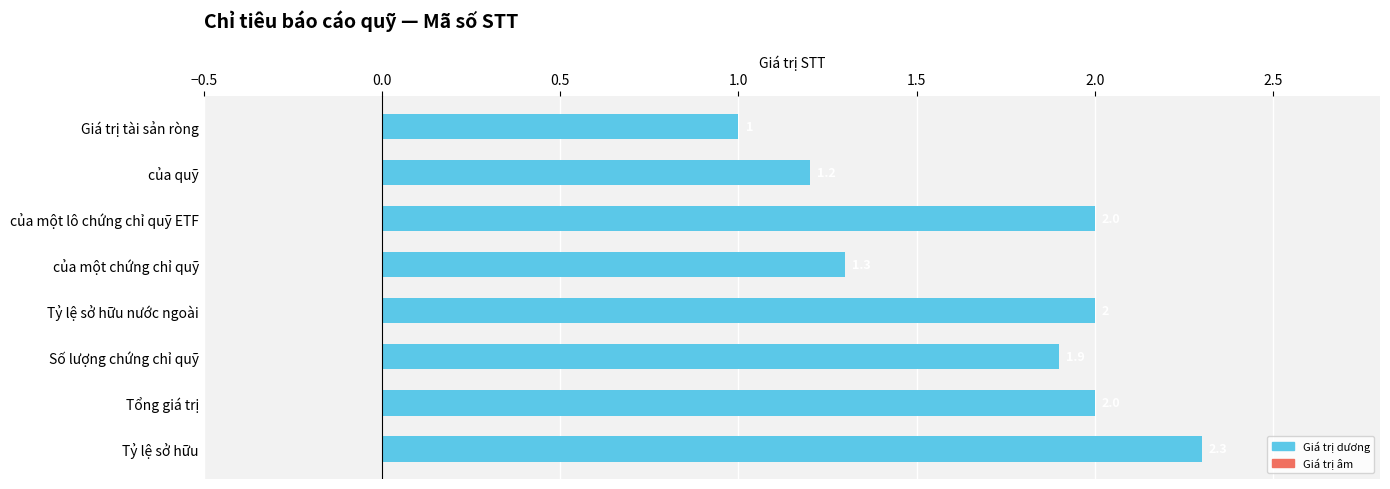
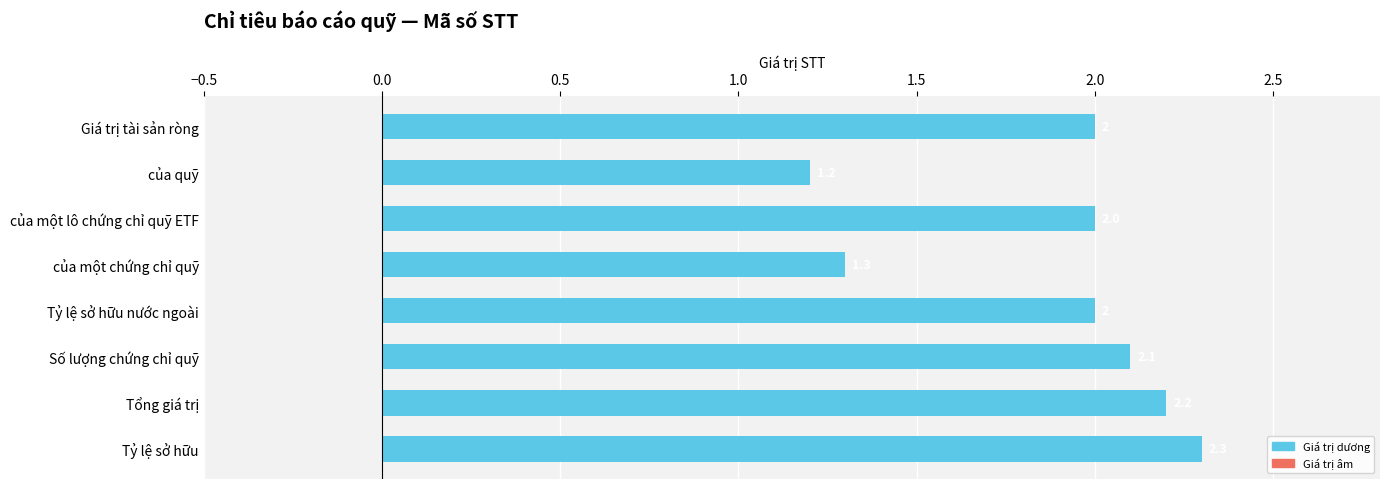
  {
-   "Giá trị tài sản ròng": 1,
+   "Giá trị tài sản ròng": 2,
    "của quỹ": 1.2,
    "của một lô chứng chỉ quỹ ETF": 2.0,
    "của một chứng chỉ quỹ": 1.3,
    "Tỷ lệ sở hữu nước ngoài": 2.0,
-   "Số lượng chứng chỉ quỹ": 1.9,
-   "Tổng giá trị": 2.0,
+   "Số lượng chứng chỉ quỹ": 2.1,
+   "Tổng giá trị": 2.2,
    "Tỷ lệ sở hữu": 2.3
  }
